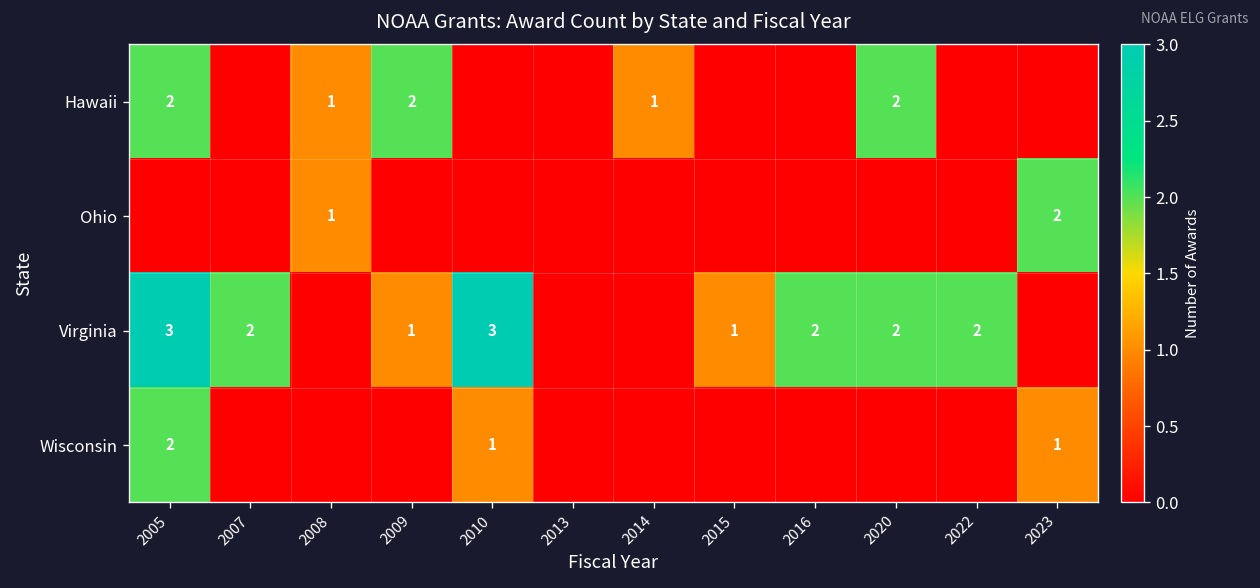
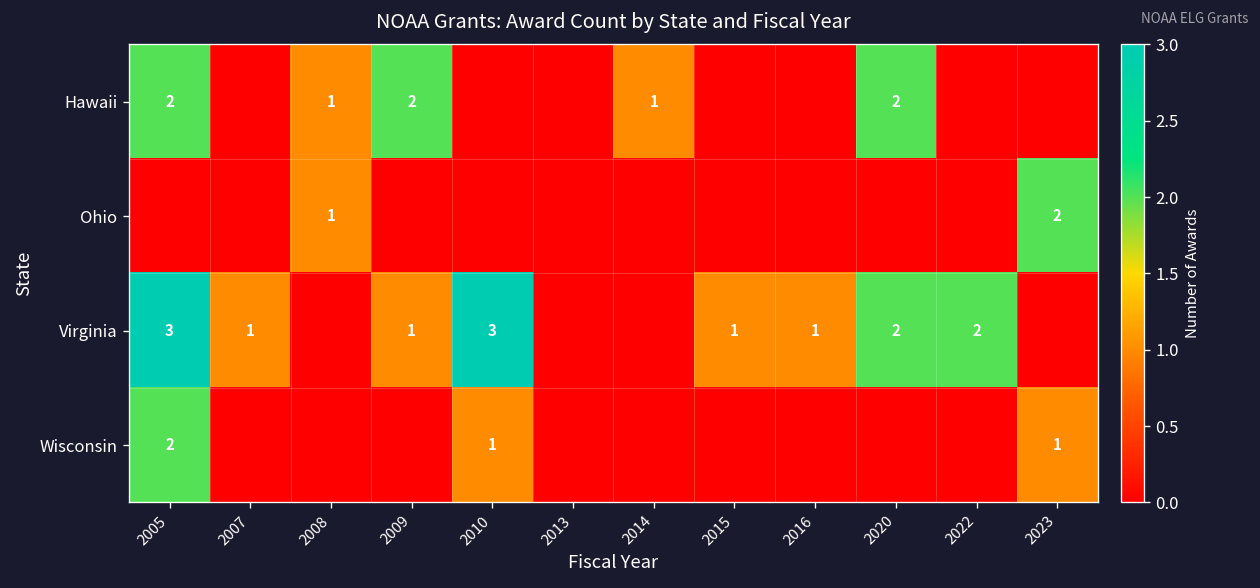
  {
    "Hawaii": {
      "2005": 2,
      "2008": 1,
      "2009": 2,
      "2014": 1,
      "2020": 2
    },
    "Ohio": {
      "2008": 1,
      "2023": 2
    },
    "Virginia": {
      "2005": 3,
-     "2007": 2,
+     "2007": 1,
      "2009": 1,
      "2010": 3,
      "2015": 1,
-     "2016": 2,
+     "2016": 1,
      "2020": 2,
      "2022": 2
    },
    "Wisconsin": {
      "2005": 2,
      "2010": 1,
      "2023": 1
    }
  }
